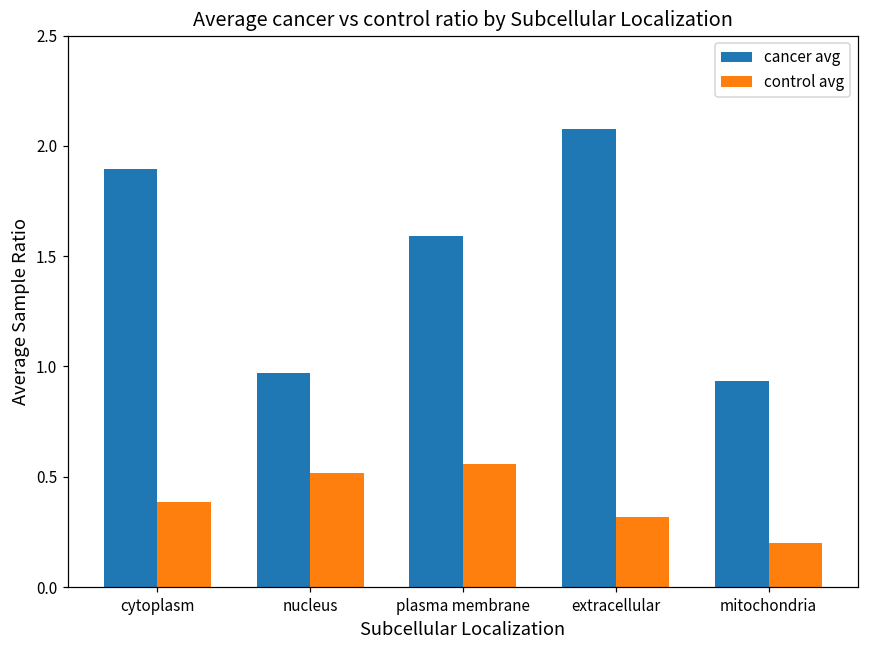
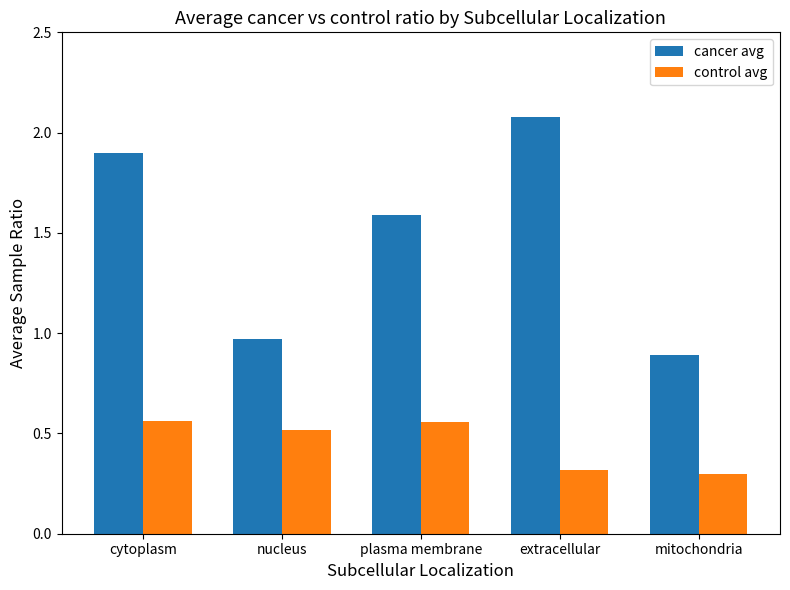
  {
    "cancer avg": {
      "cytoplasm": 1.90,
      "nucleus": 0.97,
      "plasma membrane": 1.59,
      "extracellular": 2.08,
-     "mitochondria": 0.94
+     "mitochondria": 0.89
    },
    "control avg": {
-     "cytoplasm": 0.39,
+     "cytoplasm": 0.56,
      "nucleus": 0.52,
      "plasma membrane": 0.56,
      "extracellular": 0.32,
-     "mitochondria": 0.2
+     "mitochondria": 0.3
    }
  }
